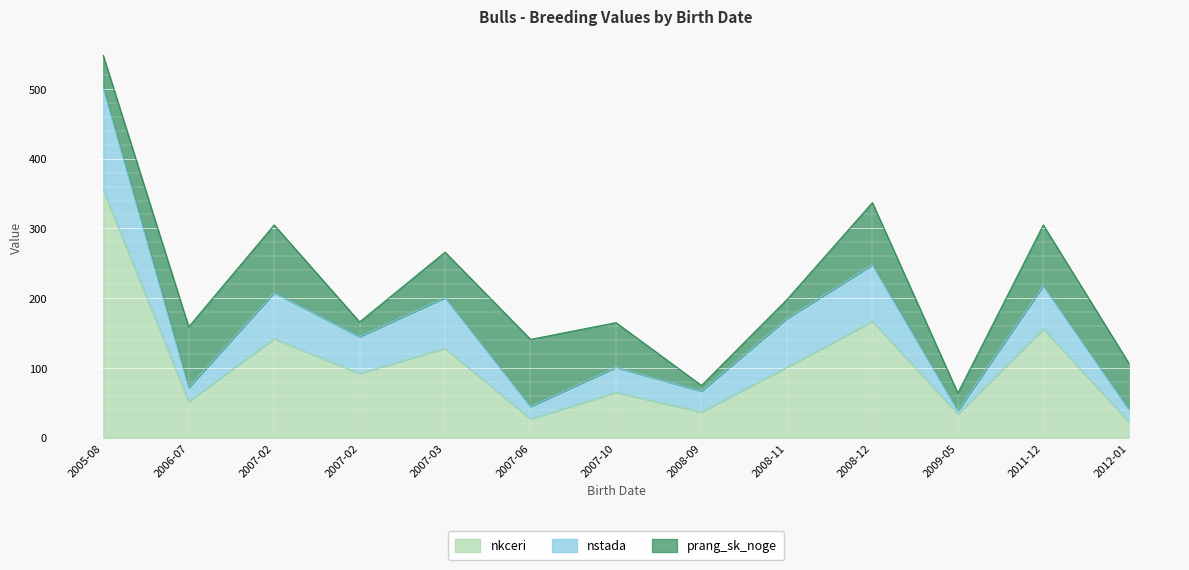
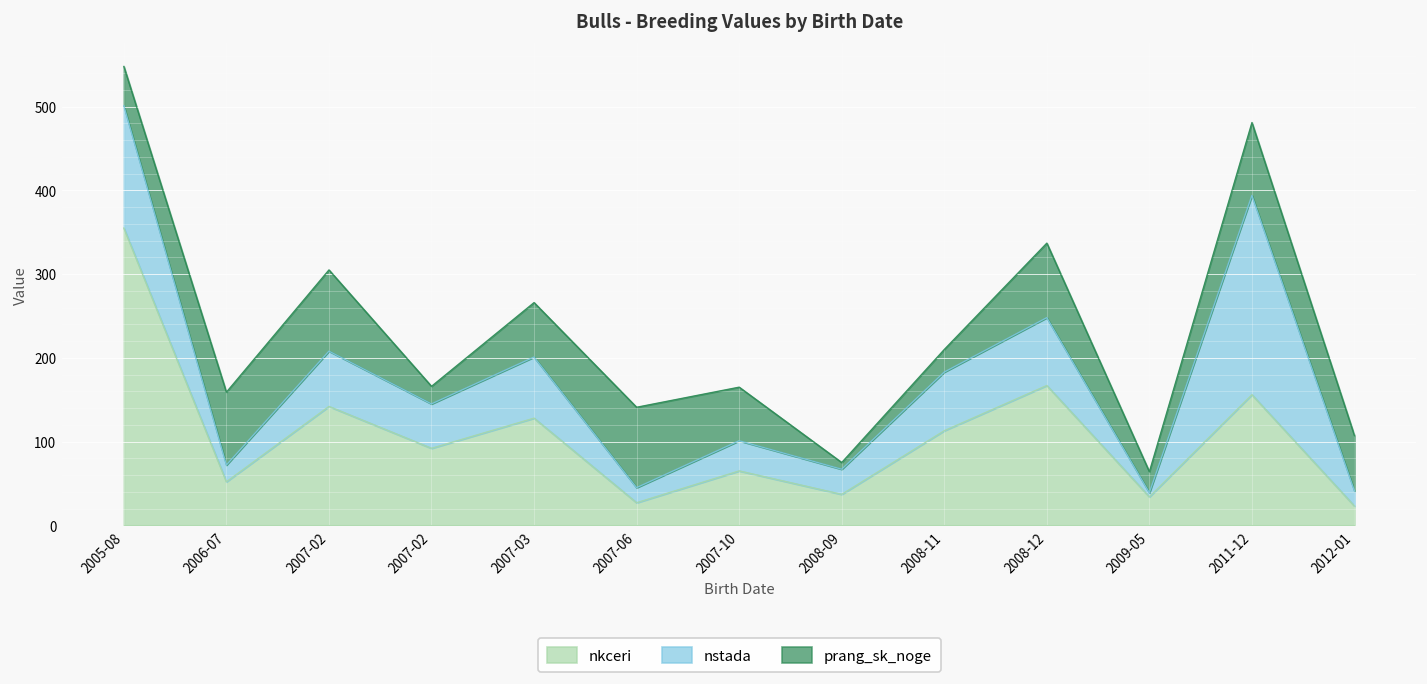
  {
    "nkceri": {
      "2005-08": 360,
      "2006-07": 50,
      "2007-03": 130,
      "2007-06": 30,
      "2007-10": 70,
      "2008-09": 40,
-     "2008-11": 100,
+     "2008-11": 110,
      "2008-12": 170,
      "2009-05": 30,
      "2011-12": 160,
      "2012-01": 20
    },
    "nstada": {
      "2005-08": 150,
      "2006-07": 20,
      "2007-03": 70,
      "2007-06": 20,
      "2007-10": 40,
      "2008-09": 30,
      "2008-11": 70,
      "2008-12": 80,
      "2009-05": 10,
-     "2011-12": 60,
+     "2011-12": 240,
      "2012-01": 20
    },
    "prang_sk_noge": {
      "2005-08": 50,
      "2006-07": 90,
      "2007-03": 70,
      "2007-06": 100,
      "2007-10": 60,
      "2008-09": 10,
      "2008-11": 30,
      "2008-12": 90,
      "2009-05": 30,
      "2011-12": 90,
      "2012-01": 70
    }
  }
